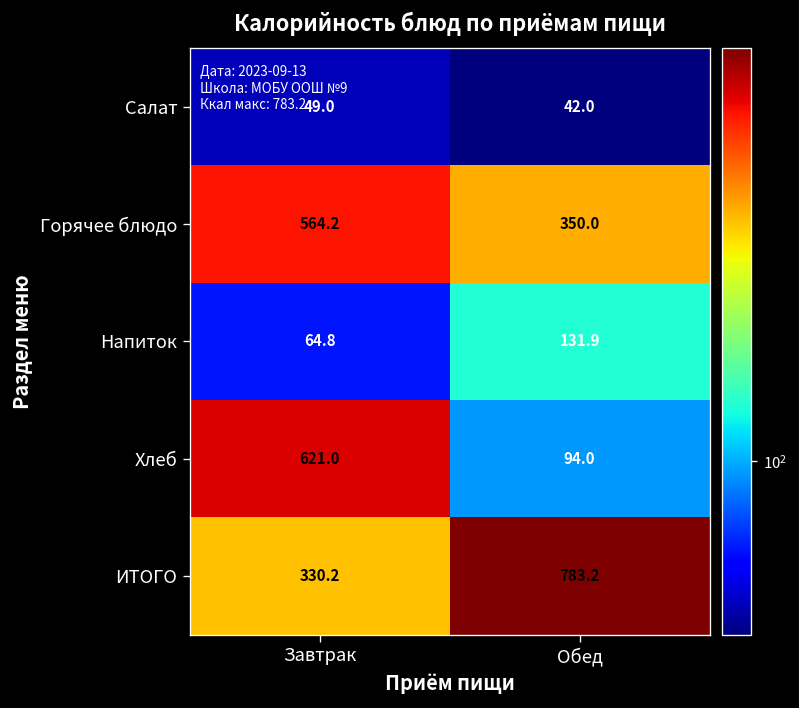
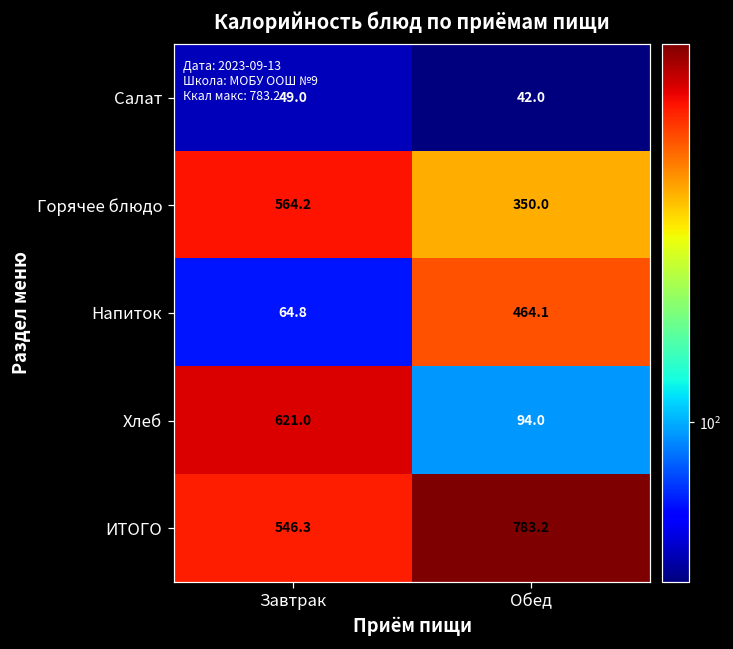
  {
    "Салат": {
      "Обед": 42.0
    },
    "Горячее блюдо": {
      "Завтрак": 564.2,
      "Обед": 350.0
    },
    "Напиток": {
      "Завтрак": 64.8,
-     "Обед": 131.9
+     "Обед": 464.1
    },
    "Хлеб": {
      "Завтрак": 621.0,
      "Обед": 94.0
    },
    "ИТОГО": {
-     "Завтрак": 330.2,
+     "Завтрак": 546.3,
      "Обед": 783.2
    }
  }
